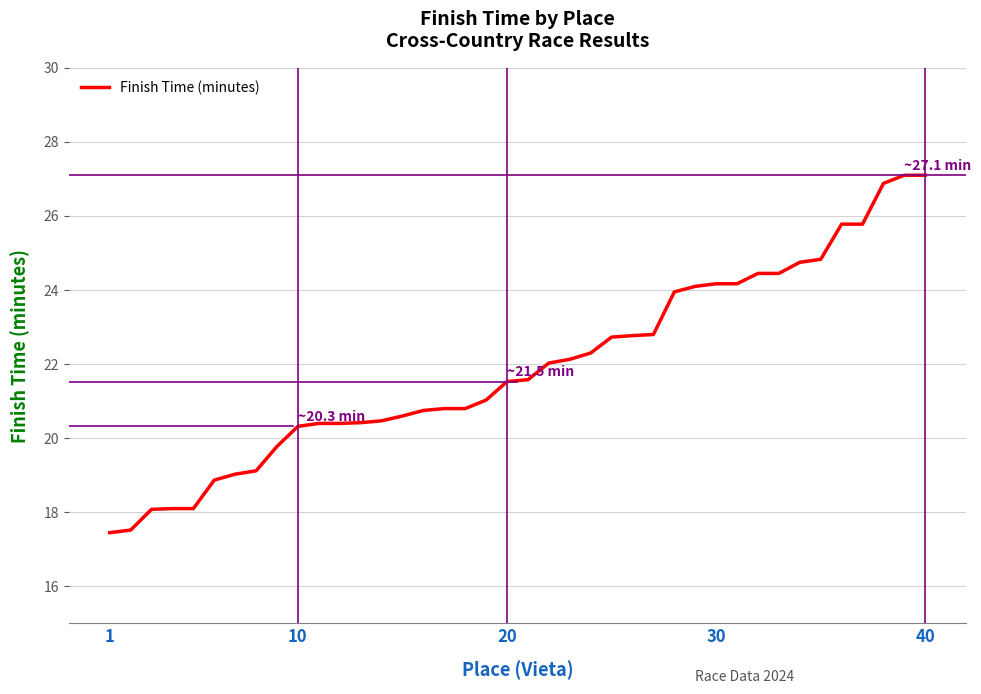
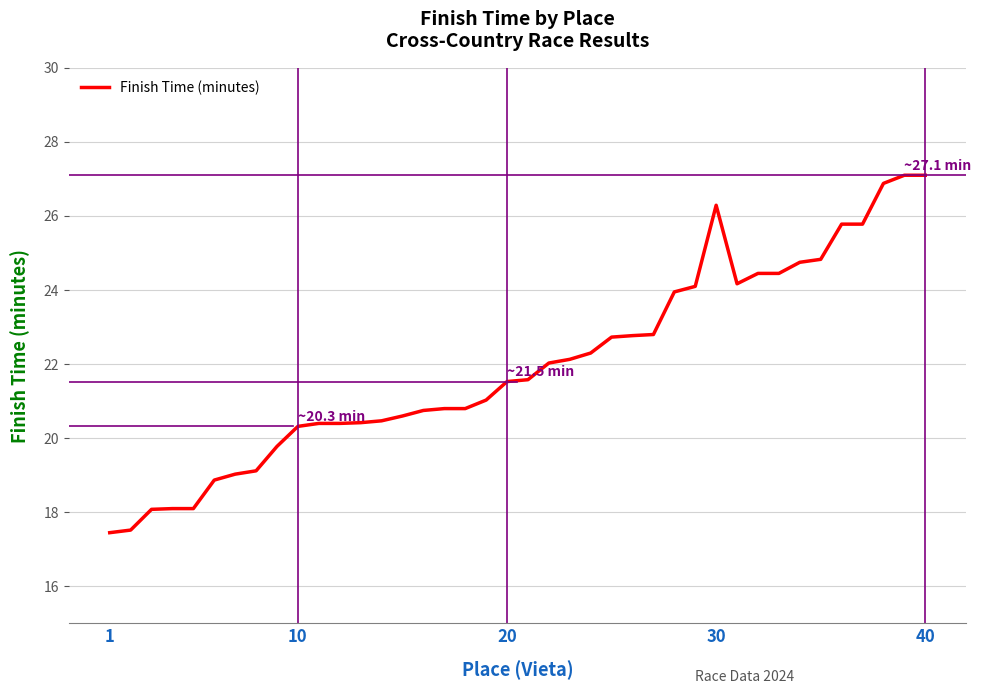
  {
    "1": 17.5,
-   "30": 24.2
+   "30": 26.3
  }
